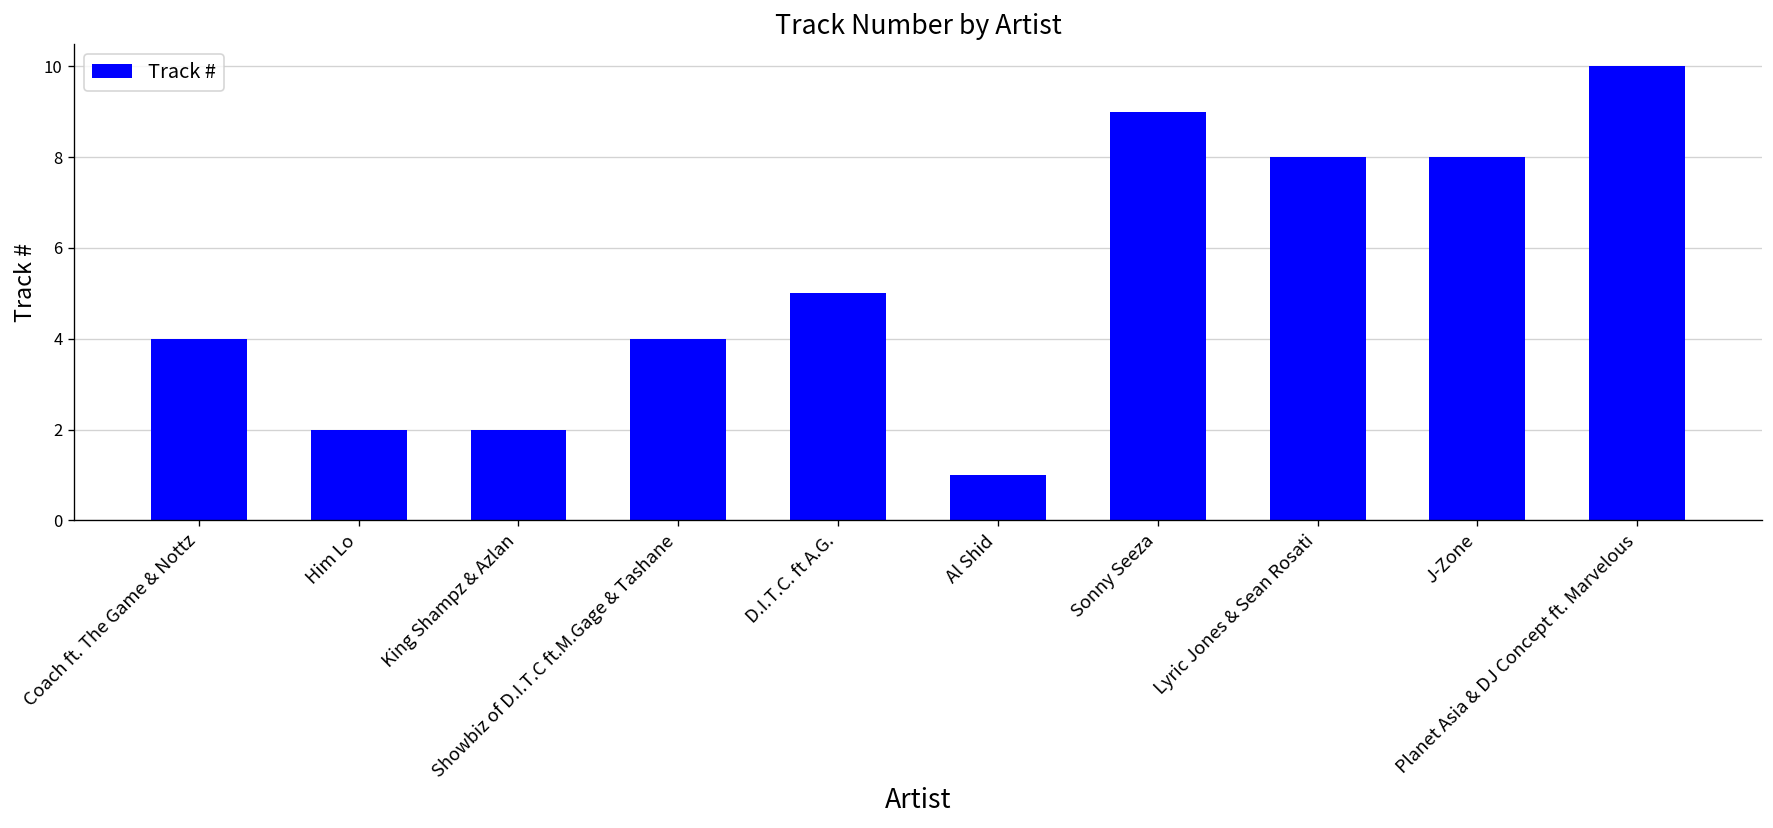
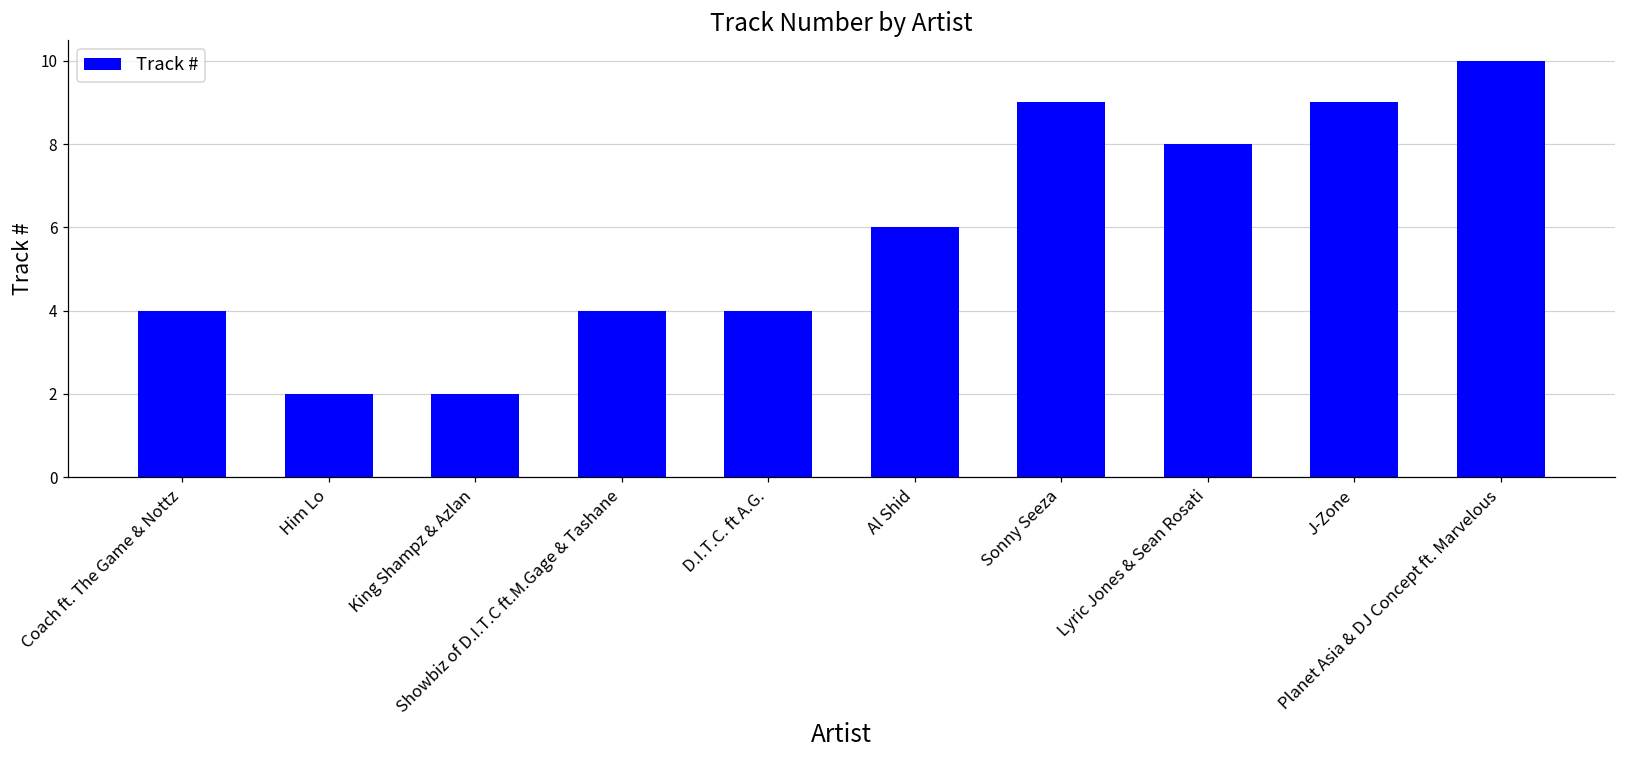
  {
    "Coach ft. The Game & Nottz": 4,
    "Him Lo": 2,
    "King Shampz & Azlan": 2,
    "Showbiz of D.I.T.C ft.M.Gage & Tashane": 4,
-   "D.I.T.C. ft A.G.": 5,
-   "Al Shid": 1,
+   "D.I.T.C. ft A.G.": 4,
+   "Al Shid": 6,
    "Sonny Seeza": 9,
    "Lyric Jones & Sean Rosati": 8,
-   "J-Zone": 8,
+   "J-Zone": 9,
    "Planet Asia & DJ Concept ft. Marvelous": 10
  }
